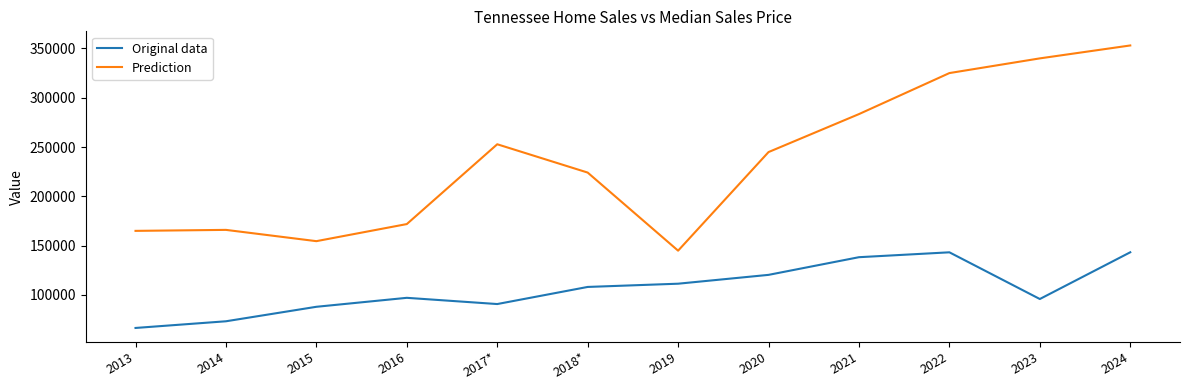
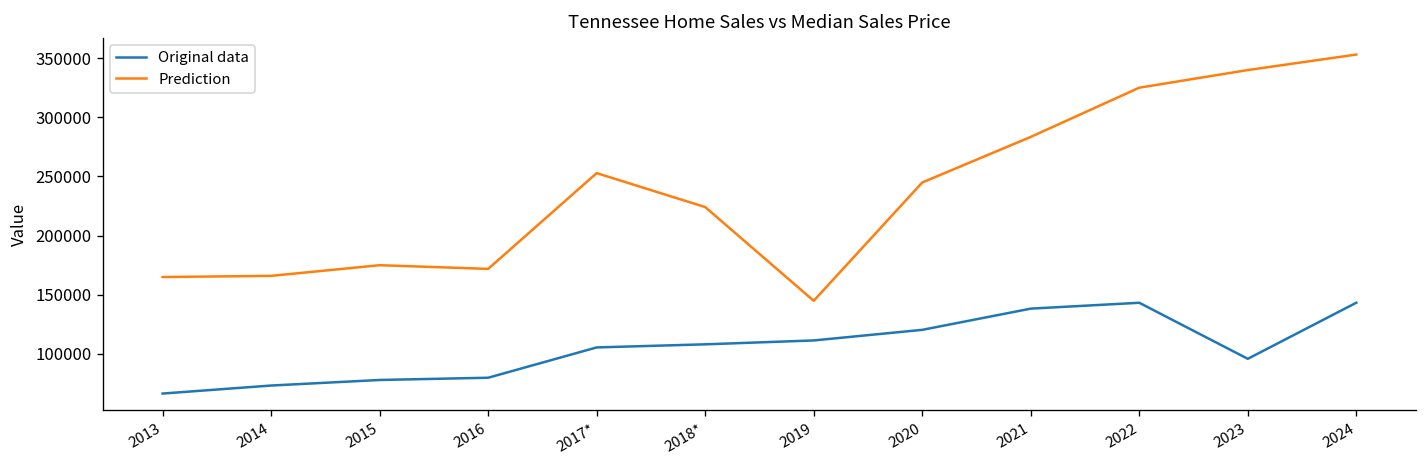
  {
    "Original data": {
      "2013": 70000,
      "2014": 70000,
-     "2015": 90000,
-     "2016": 100000,
-     "2017*": 90000,
+     "2015": 80000,
+     "2016": 80000,
+     "2017*": 110000,
      "2018*": 110000,
      "2019": 110000,
      "2020": 120000,
      "2021": 140000,
      "2022": 140000,
      "2023": 100000,
      "2024": 140000
    },
    "Prediction": {
      "2013": 170000,
      "2014": 170000,
-     "2015": 150000,
+     "2015": 180000,
      "2016": 170000,
      "2017*": 250000,
      "2018*": 220000,
      "2019": 140000,
      "2020": 240000,
      "2021": 280000,
      "2022": 330000,
      "2023": 340000,
      "2024": 350000
    }
  }
